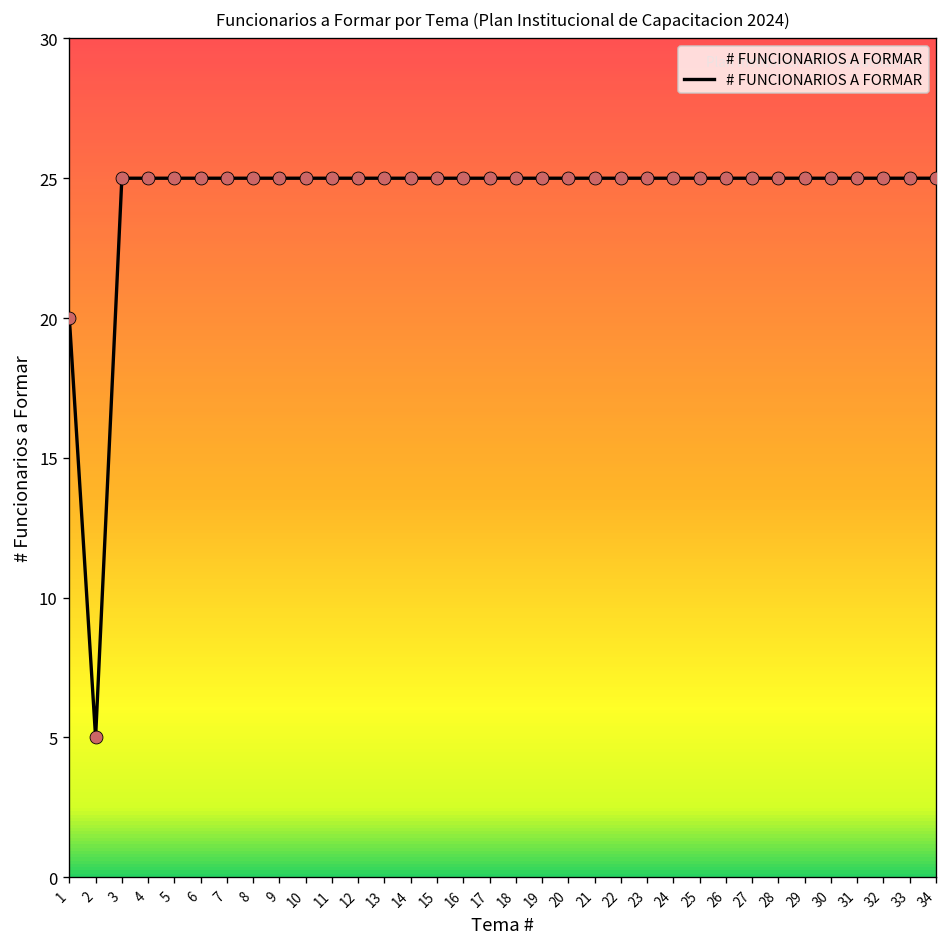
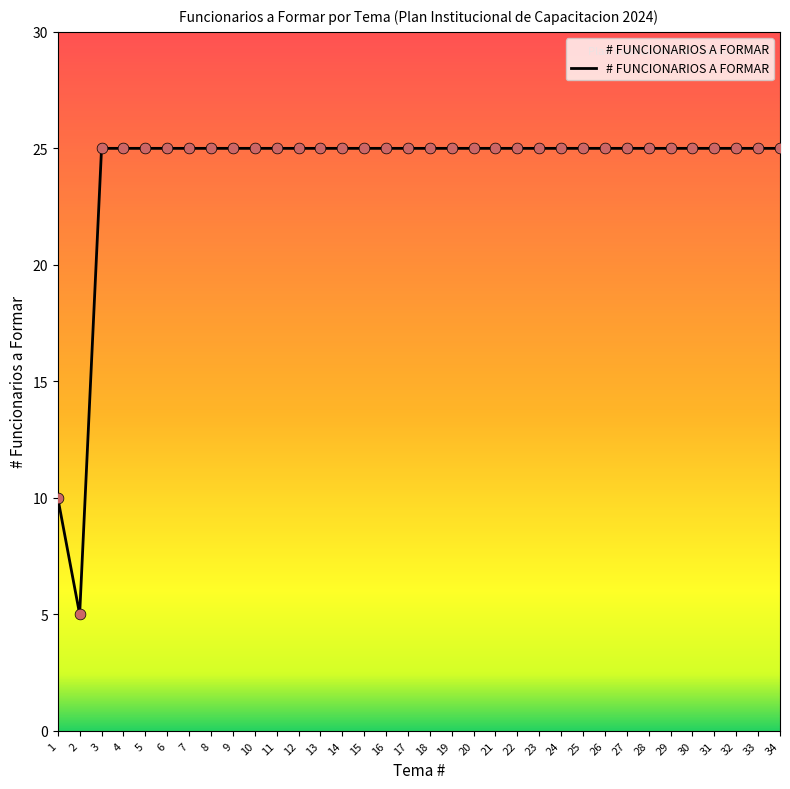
  {
-   "1": 20,
+   "1": 10,
    "2": 5,
    "3": 25,
    "4": 25,
    "5": 25,
    "6": 25,
    "7": 25,
    "8": 25,
    "9": 25,
    "10": 25,
    "11": 25,
    "12": 25,
    "13": 25,
    "14": 25,
    "15": 25,
    "16": 25,
    "17": 25,
    "18": 25,
    "19": 25,
    "20": 25,
    "21": 25,
    "22": 25,
    "23": 25,
    "24": 25,
    "25": 25,
    "26": 25,
    "27": 25,
    "28": 25,
    "29": 25,
    "30": 25,
    "31": 25,
    "32": 25,
    "33": 25,
    "34": 25
  }
